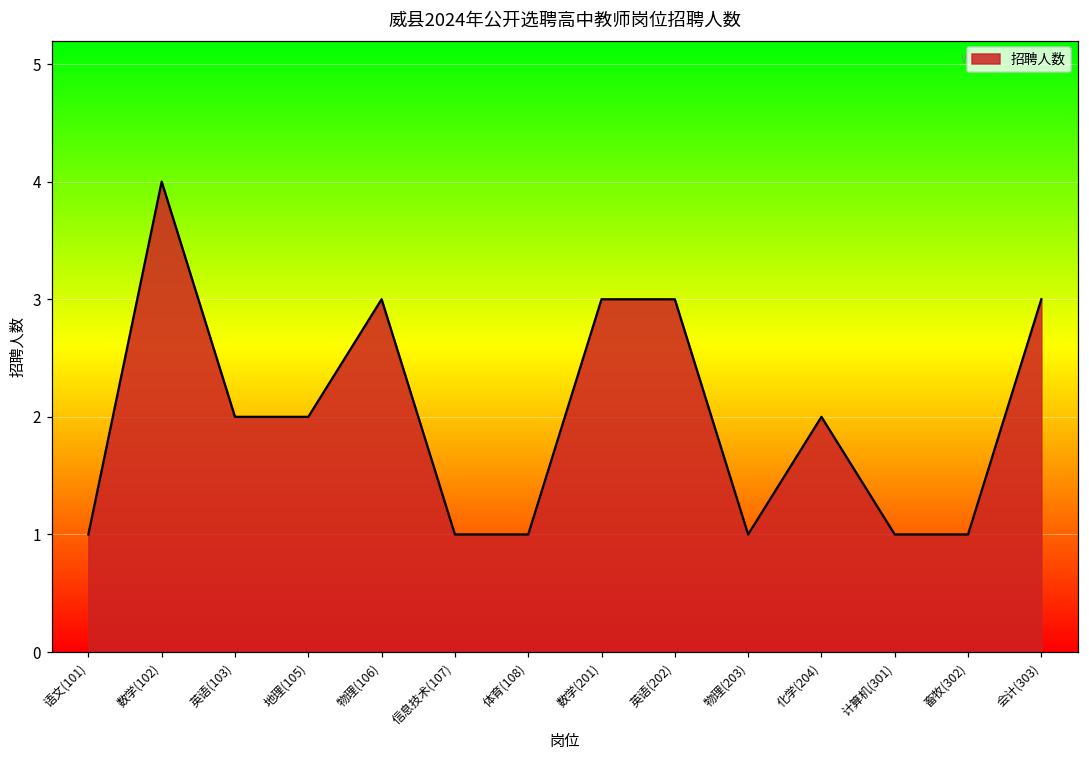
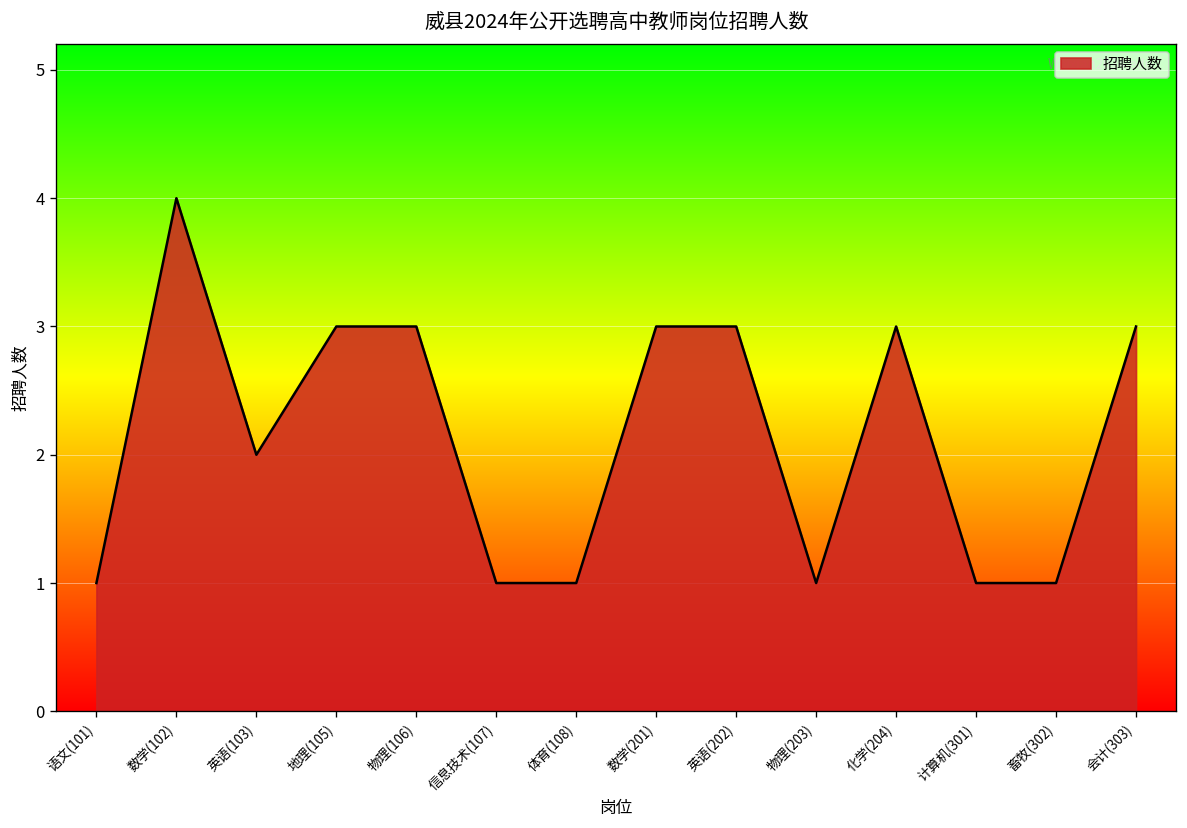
  {
    "语文(101)": 1,
    "数学(102)": 4,
    "英语(103)": 2,
-   "地理(105)": 2,
+   "地理(105)": 3,
    "物理(106)": 3,
    "信息技术(107)": 1,
    "体育(108)": 1,
    "数学(201)": 3,
    "英语(202)": 3,
    "物理(203)": 1,
-   "化学(204)": 2,
+   "化学(204)": 3,
    "计算机(301)": 1,
    "畜牧(302)": 1,
    "会计(303)": 3
  }
